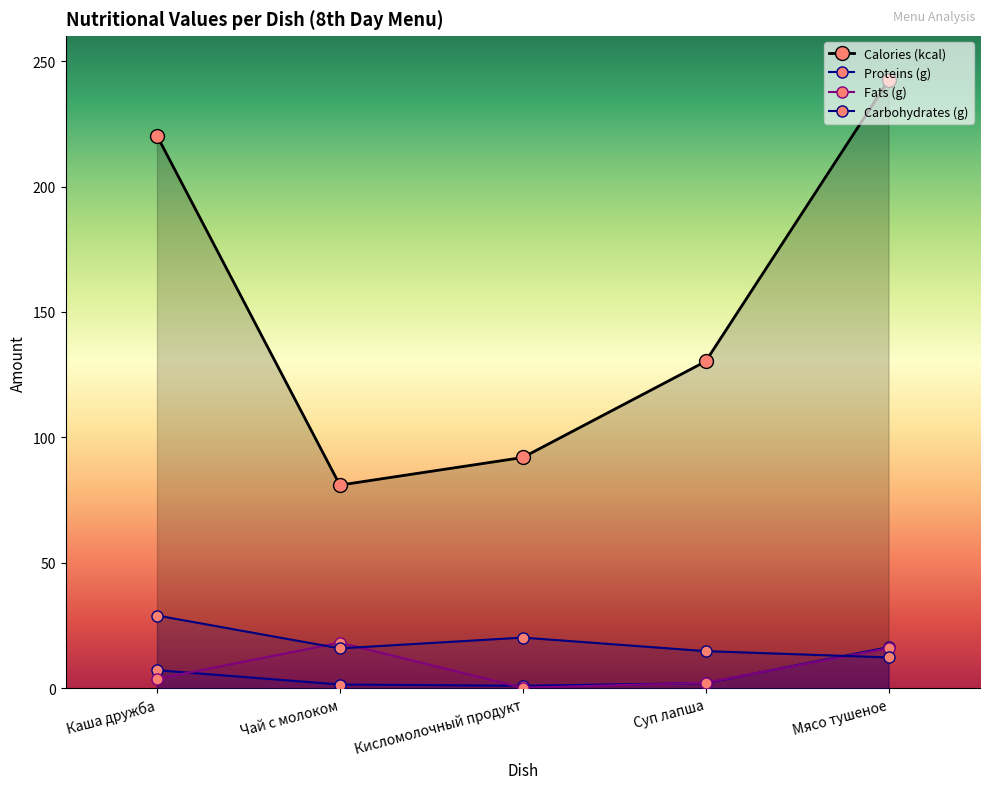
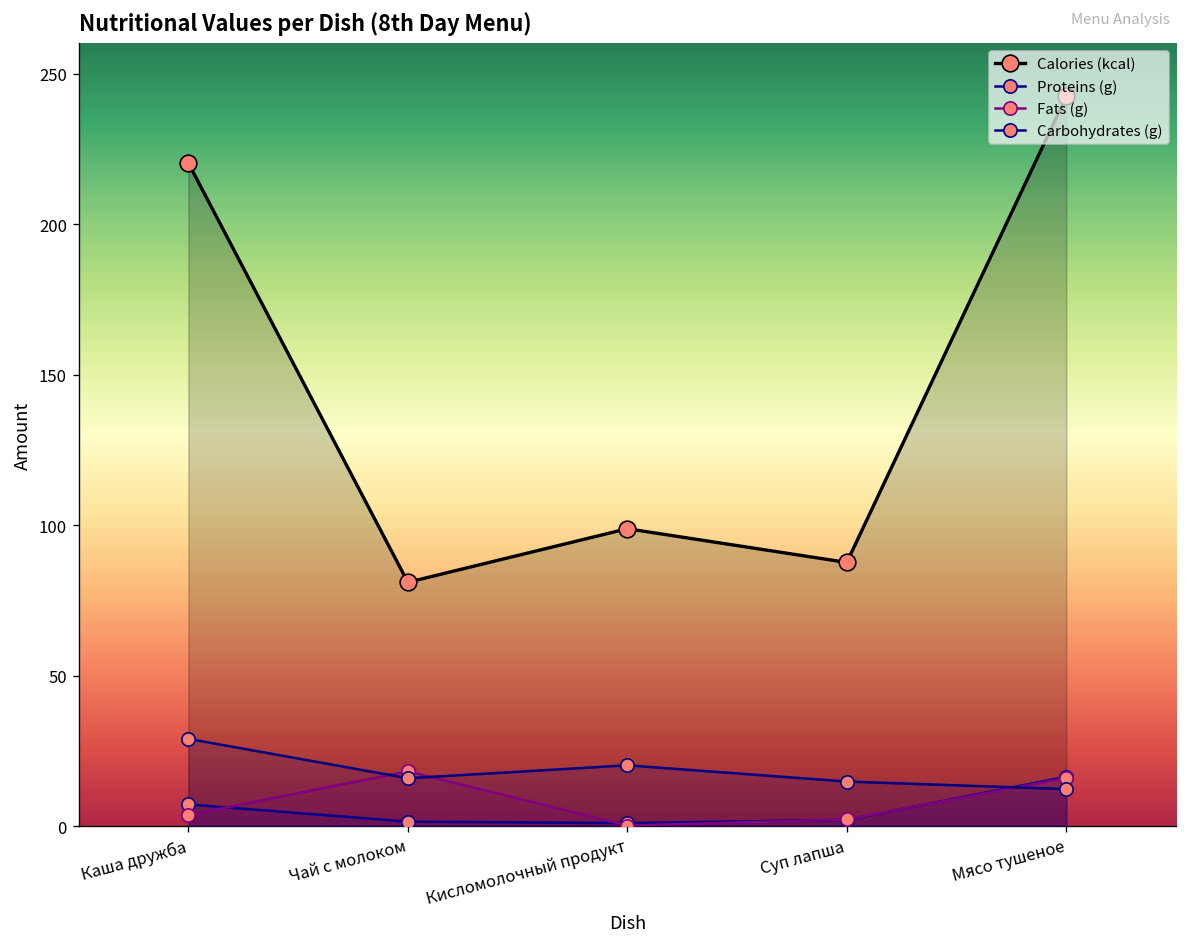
  {
    "Calories (kcal)": {
      "Каша дружба": 220,
      "Чай с молоком": 81,
-     "Кисломолочный продукт": 92,
-     "Суп лапша": 130
+     "Кисломолочный продукт": 99,
+     "Суп лапша": 88
    },
    "Fats (g)": {
      "Каша дружба": 4,
      "Чай с молоком": 18
    }
  }
